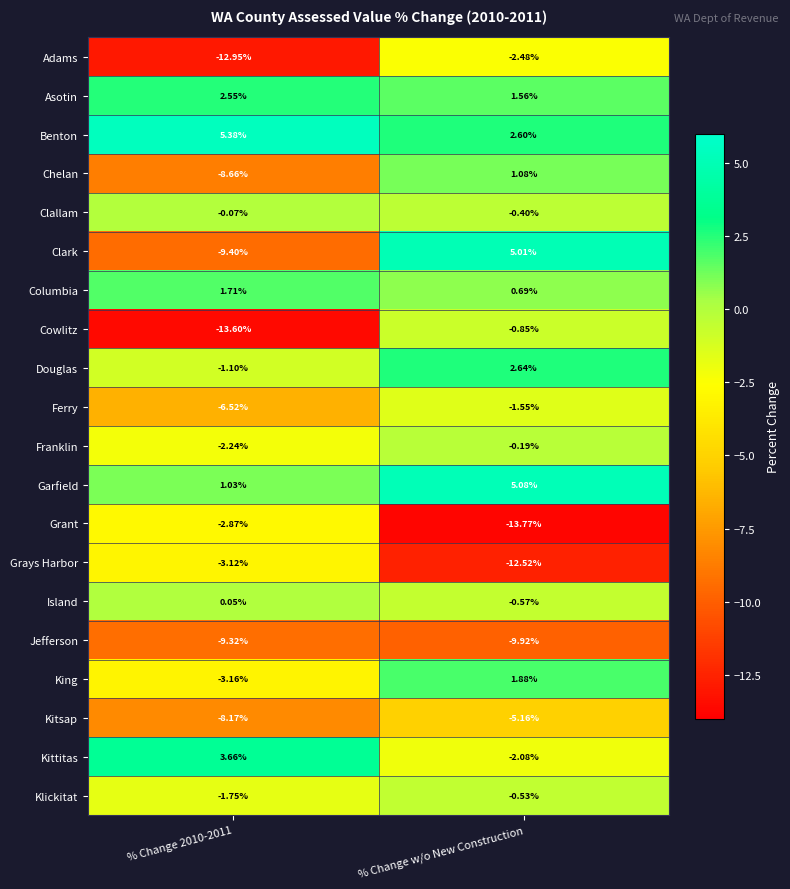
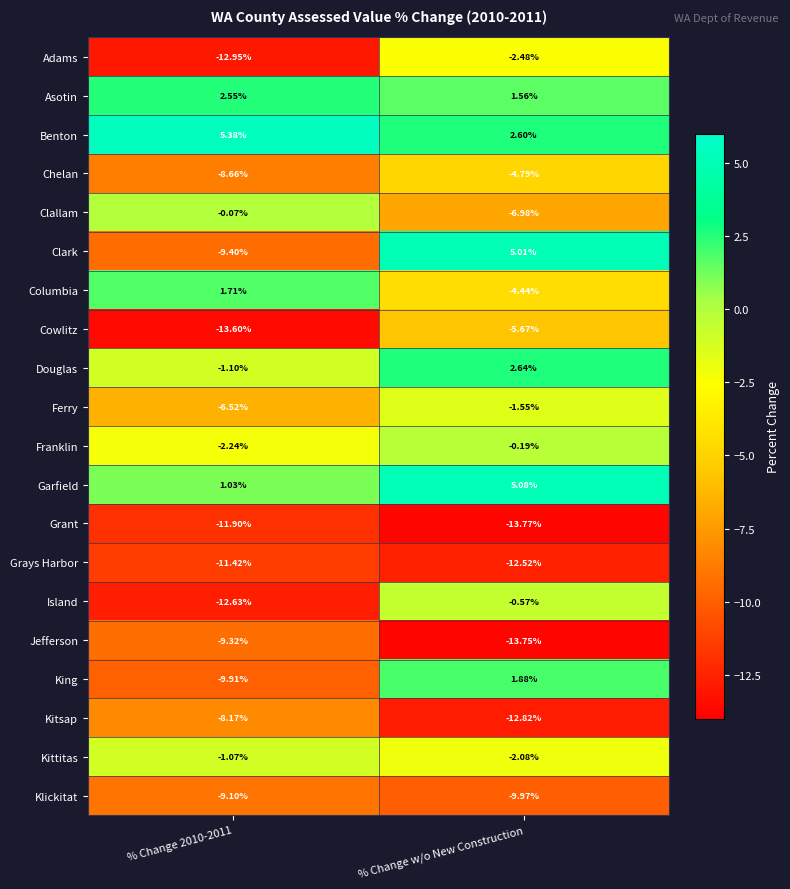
  {
    "Adams": {
      "% Change 2010-2011": "-12.95%",
      "% Change w/o New Construction": "-2.48%"
    },
    "Asotin": {
      "% Change 2010-2011": "2.55%",
      "% Change w/o New Construction": "1.56%"
    },
    "Benton": {
      "% Change 2010-2011": "5.38%",
      "% Change w/o New Construction": "2.60%"
    },
    "Chelan": {
      "% Change 2010-2011": "-8.66%",
-     "% Change w/o New Construction": "1.08%"
+     "% Change w/o New Construction": "-4.79%"
    },
    "Clallam": {
      "% Change 2010-2011": "-0.07%",
-     "% Change w/o New Construction": "-0.40%"
+     "% Change w/o New Construction": "-6.98%"
    },
    "Clark": {
      "% Change 2010-2011": "-9.40%",
      "% Change w/o New Construction": "5.01%"
    },
    "Columbia": {
      "% Change 2010-2011": "1.71%",
-     "% Change w/o New Construction": "0.69%"
+     "% Change w/o New Construction": "-4.44%"
    },
    "Cowlitz": {
      "% Change 2010-2011": "-13.60%",
-     "% Change w/o New Construction": "-0.85%"
+     "% Change w/o New Construction": "-5.67%"
    },
    "Douglas": {
      "% Change 2010-2011": "-1.10%",
      "% Change w/o New Construction": "2.64%"
    },
    "Ferry": {
      "% Change 2010-2011": "-6.52%",
      "% Change w/o New Construction": "-1.55%"
    },
    "Franklin": {
      "% Change 2010-2011": "-2.24%",
      "% Change w/o New Construction": "-0.19%"
    },
    "Garfield": {
      "% Change 2010-2011": "1.03%",
      "% Change w/o New Construction": "5.08%"
    },
    "Grant": {
-     "% Change 2010-2011": "-2.87%",
+     "% Change 2010-2011": "-11.90%",
      "% Change w/o New Construction": "-13.77%"
    },
    "Grays Harbor": {
-     "% Change 2010-2011": "-3.12%",
+     "% Change 2010-2011": "-11.42%",
      "% Change w/o New Construction": "-12.52%"
    },
    "Island": {
-     "% Change 2010-2011": "0.05%",
+     "% Change 2010-2011": "-12.63%",
      "% Change w/o New Construction": "-0.57%"
    },
    "Jefferson": {
      "% Change 2010-2011": "-9.32%",
-     "% Change w/o New Construction": "-9.92%"
+     "% Change w/o New Construction": "-13.75%"
    },
    "King": {
-     "% Change 2010-2011": "-3.16%",
+     "% Change 2010-2011": "-9.91%",
      "% Change w/o New Construction": "1.88%"
    },
    "Kitsap": {
      "% Change 2010-2011": "-8.17%",
-     "% Change w/o New Construction": "-5.16%"
+     "% Change w/o New Construction": "-12.82%"
    },
    "Kittitas": {
-     "% Change 2010-2011": "3.66%",
+     "% Change 2010-2011": "-1.07%",
      "% Change w/o New Construction": "-2.08%"
    },
    "Klickitat": {
-     "% Change 2010-2011": "-1.75%",
-     "% Change w/o New Construction": "-0.53%"
+     "% Change 2010-2011": "-9.10%",
+     "% Change w/o New Construction": "-9.97%"
    }
  }
